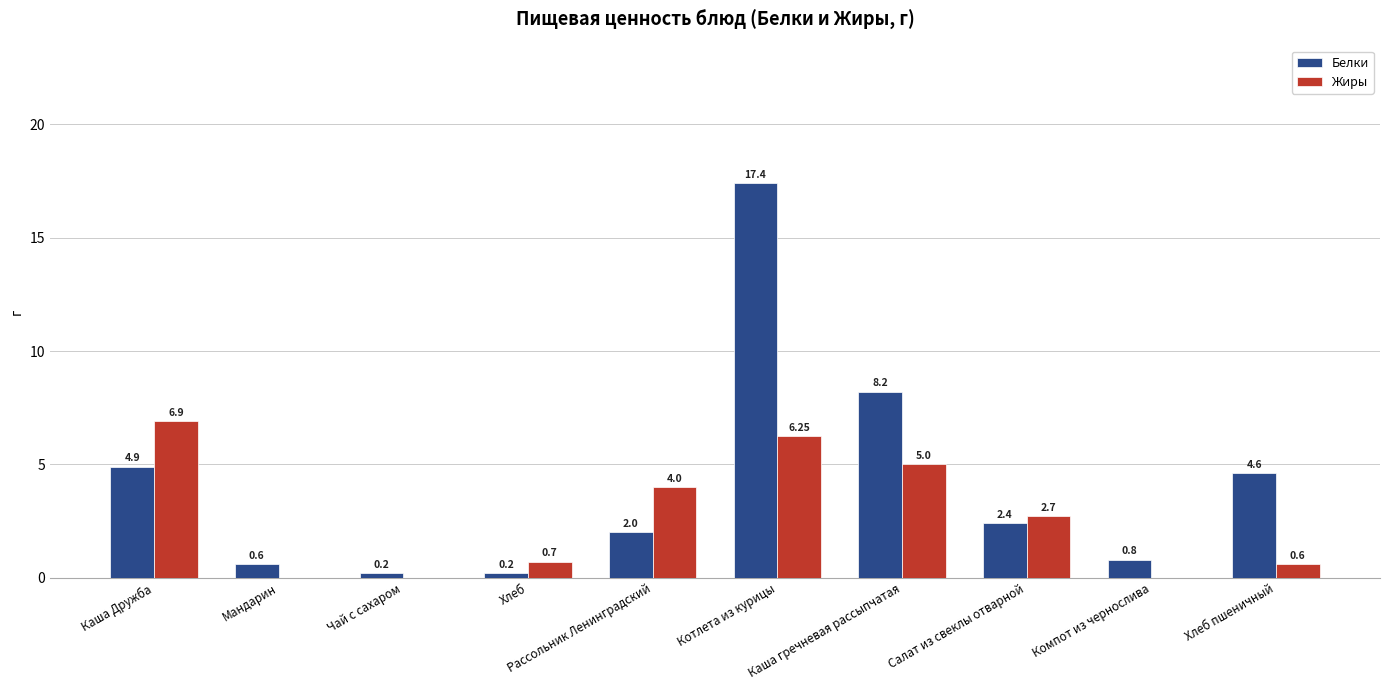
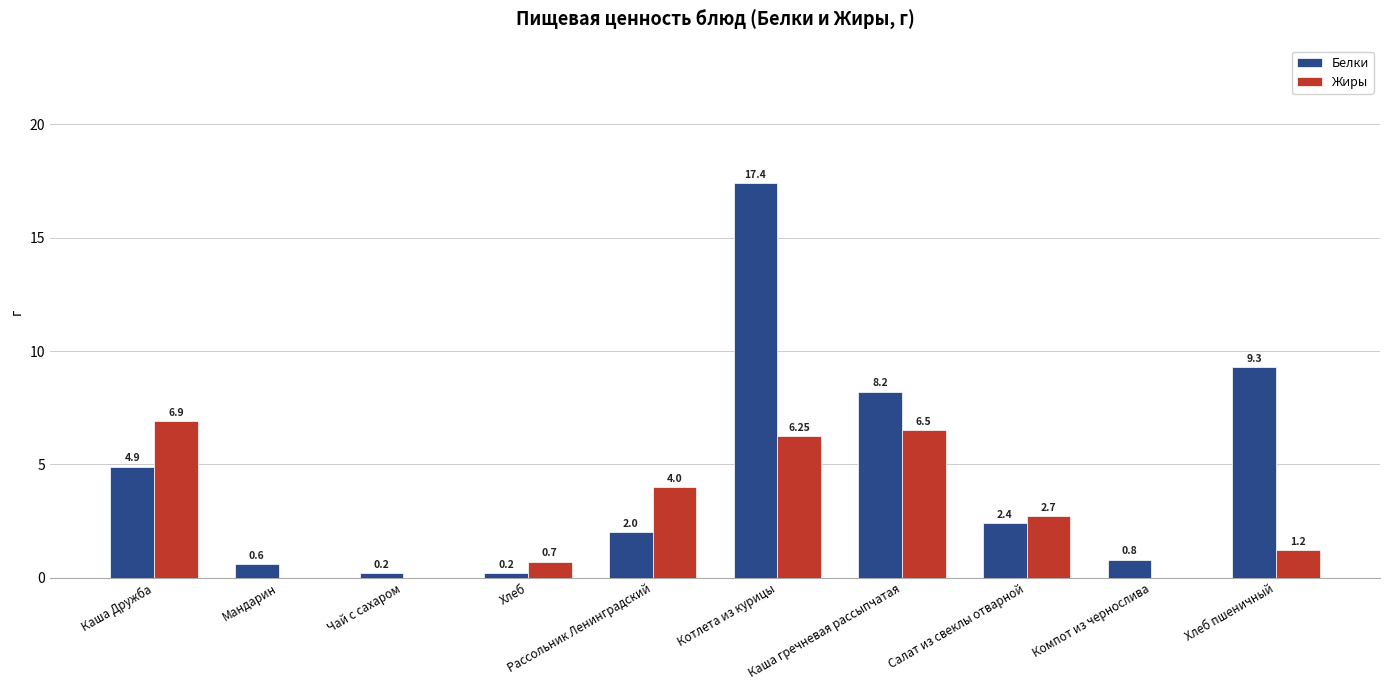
  {
    "Белки": {
      "Каша Дружба": 4.9,
      "Мандарин": 0.6,
      "Чай с сахаром": 0.2,
      "Хлеб": 0.2,
      "Рассольник Ленинградский": 2.0,
      "Котлета из курицы": 17.4,
      "Каша гречневая рассыпчатая": 8.2,
      "Салат из свеклы отварной": 2.4,
      "Компот из чернослива": 0.8,
-     "Хлеб пшеничный": 4.6
+     "Хлеб пшеничный": 9.3
    },
    "Жиры": {
      "Каша Дружба": 6.9,
      "Хлеб": 0.7,
      "Рассольник Ленинградский": 4.0,
      "Котлета из курицы": 6.25,
-     "Каша гречневая рассыпчатая": 5.0,
+     "Каша гречневая рассыпчатая": 6.5,
      "Салат из свеклы отварной": 2.7,
-     "Хлеб пшеничный": 0.6
+     "Хлеб пшеничный": 1.2
    }
  }
